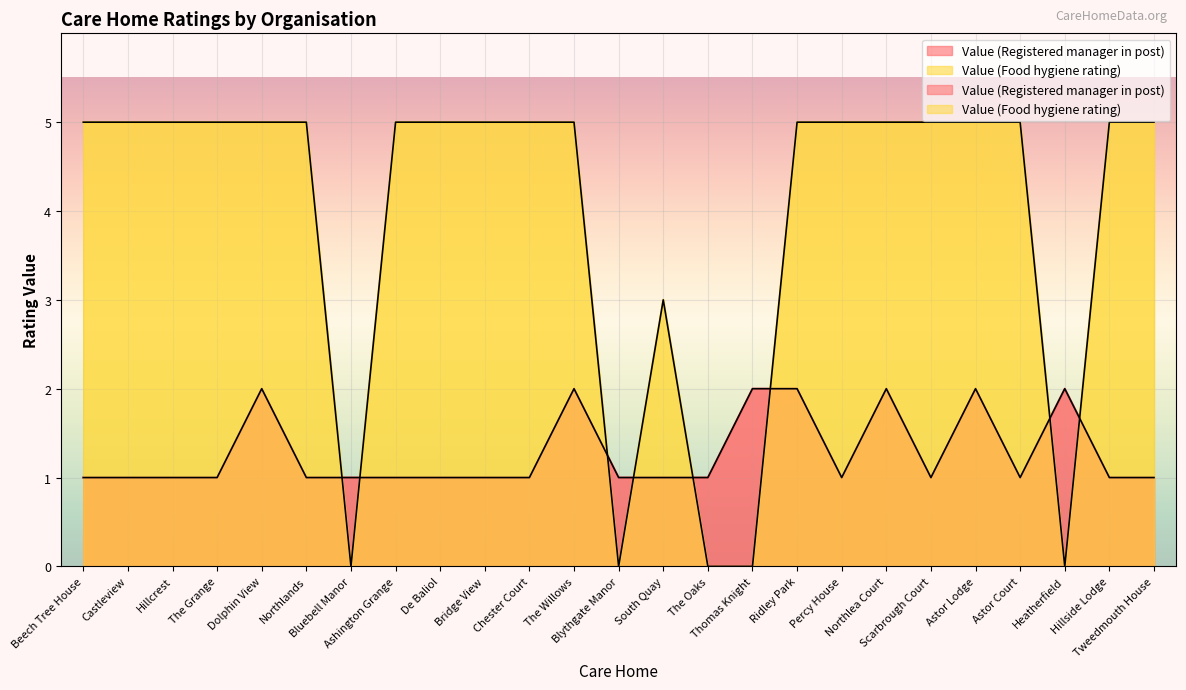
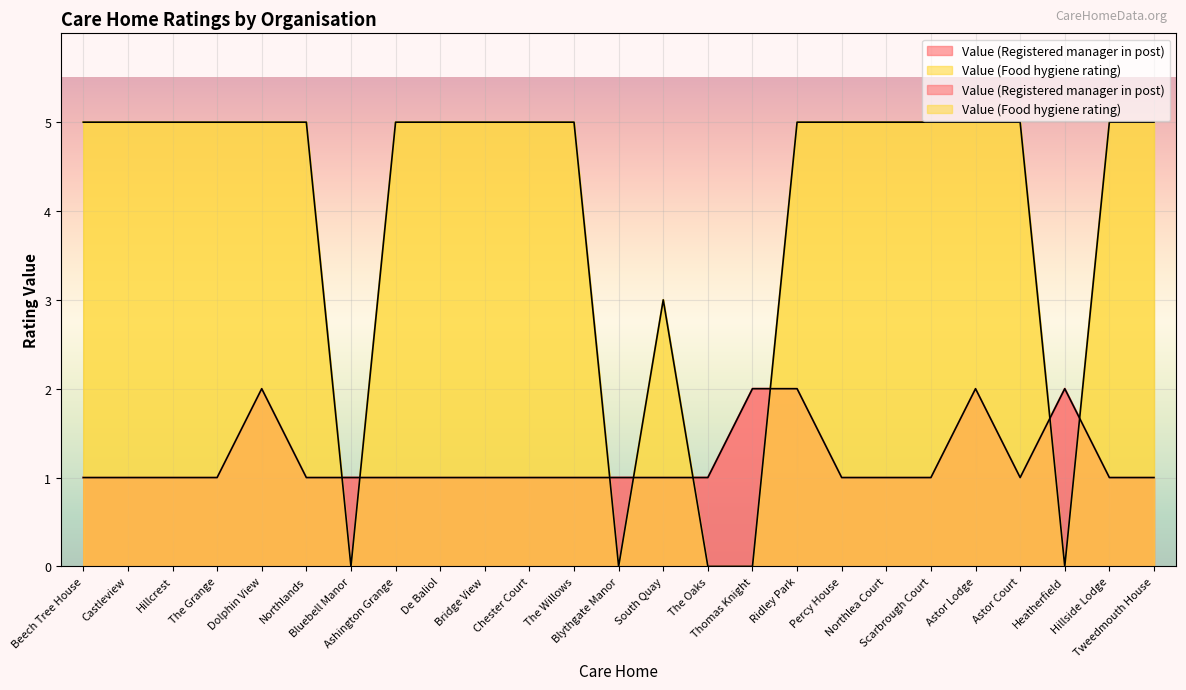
  {
    "Value (Registered manager in post)": {
      "Beech Tree House": 1,
      "Castleview": 1,
      "Hillcrest": 1,
      "The Grange": 1,
      "Dolphin View": 2,
      "Northlands": 1,
      "Bluebell Manor": 1,
      "Ashington Grange": 1,
      "De Baliol": 1,
      "Bridge View": 1,
      "Chester Court": 1,
-     "The Willows": 2,
+     "The Willows": 1,
      "Blythgate Manor": 1,
      "South Quay": 1,
      "The Oaks": 1,
      "Thomas Knight": 2,
      "Ridley Park": 2,
      "Percy House": 1,
-     "Northlea Court": 2,
+     "Northlea Court": 1,
      "Scarbrough Court": 1,
      "Astor Lodge": 2,
      "Astor Court": 1,
      "Heatherfield": 2,
      "Hillside Lodge": 1,
      "Tweedmouth House": 1
    },
    "Value (Food hygiene rating)": {
      "Beech Tree House": 5,
      "Castleview": 5,
      "Hillcrest": 5,
      "The Grange": 5,
      "Dolphin View": 5,
      "Northlands": 5,
      "Bluebell Manor": 0,
      "Ashington Grange": 5,
      "De Baliol": 5,
      "Bridge View": 5,
      "Chester Court": 5,
      "The Willows": 5,
      "Blythgate Manor": 0,
      "South Quay": 3,
      "The Oaks": 0,
      "Thomas Knight": 0,
      "Ridley Park": 5,
      "Percy House": 5,
      "Northlea Court": 5,
      "Scarbrough Court": 5,
      "Astor Lodge": 5,
      "Astor Court": 5,
      "Heatherfield": 0,
      "Hillside Lodge": 5,
      "Tweedmouth House": 5
    }
  }
